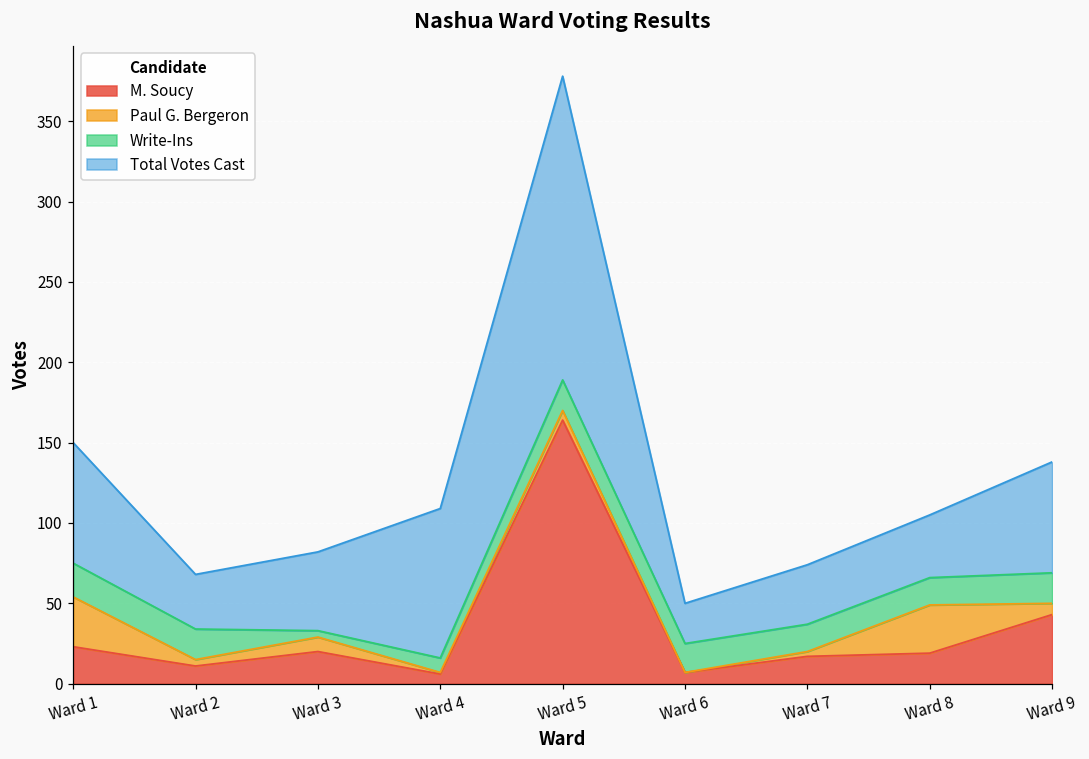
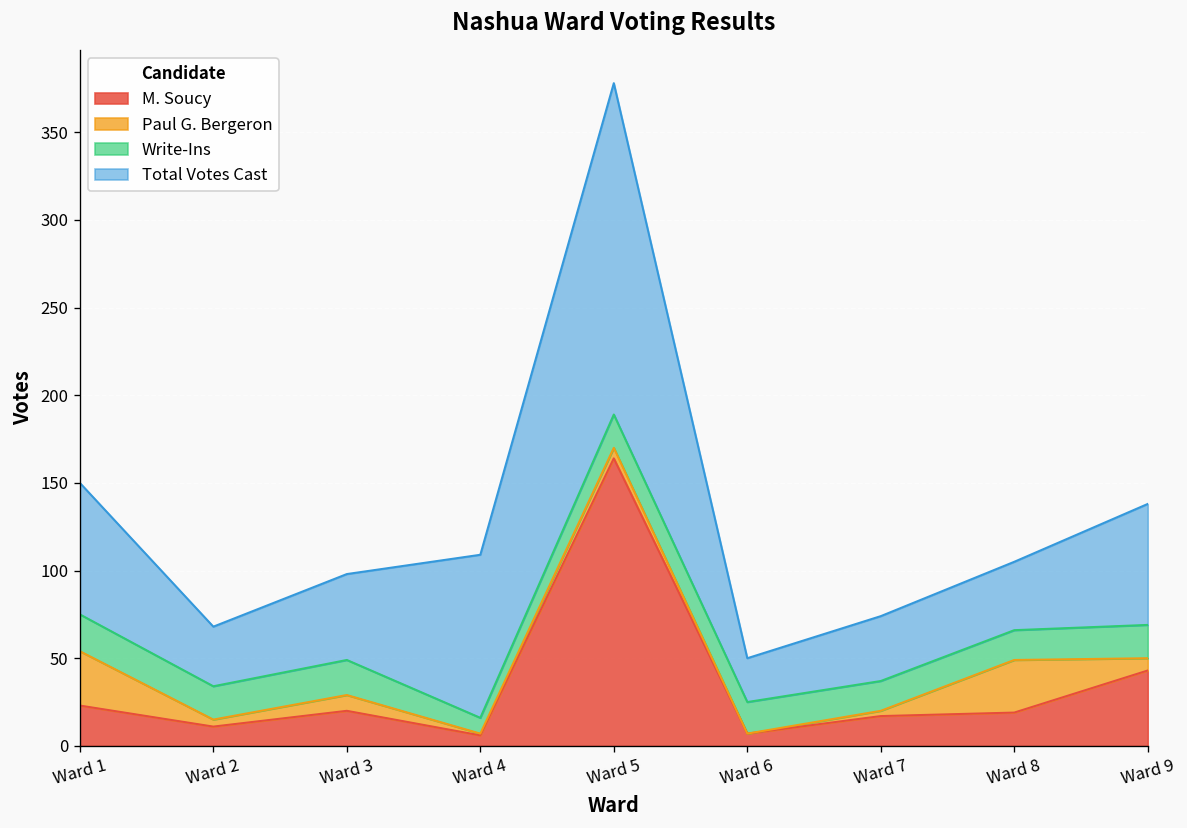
  {
    "M. Soucy": {
      "Ward 1": 23,
      "Ward 2": 11,
      "Ward 3": 20,
      "Ward 5": 164,
      "Ward 7": 17,
      "Ward 8": 19,
      "Ward 9": 43
    },
    "Paul G. Bergeron": {
      "Ward 1": 31,
      "Ward 2": 4,
      "Ward 3": 9,
      "Ward 5": 6,
      "Ward 7": 3,
      "Ward 8": 30,
      "Ward 9": 7
    },
    "Write-Ins": {
      "Ward 1": 21,
      "Ward 2": 19,
-     "Ward 3": 4,
+     "Ward 3": 20,
      "Ward 4": 9,
      "Ward 5": 19,
      "Ward 6": 18,
      "Ward 7": 17,
      "Ward 8": 17,
      "Ward 9": 19
    },
    "Total Votes Cast": {
      "Ward 1": 75,
      "Ward 2": 34,
      "Ward 3": 49,
      "Ward 4": 93,
      "Ward 5": 189,
      "Ward 6": 25,
      "Ward 7": 37,
      "Ward 8": 39,
      "Ward 9": 69
    }
  }
